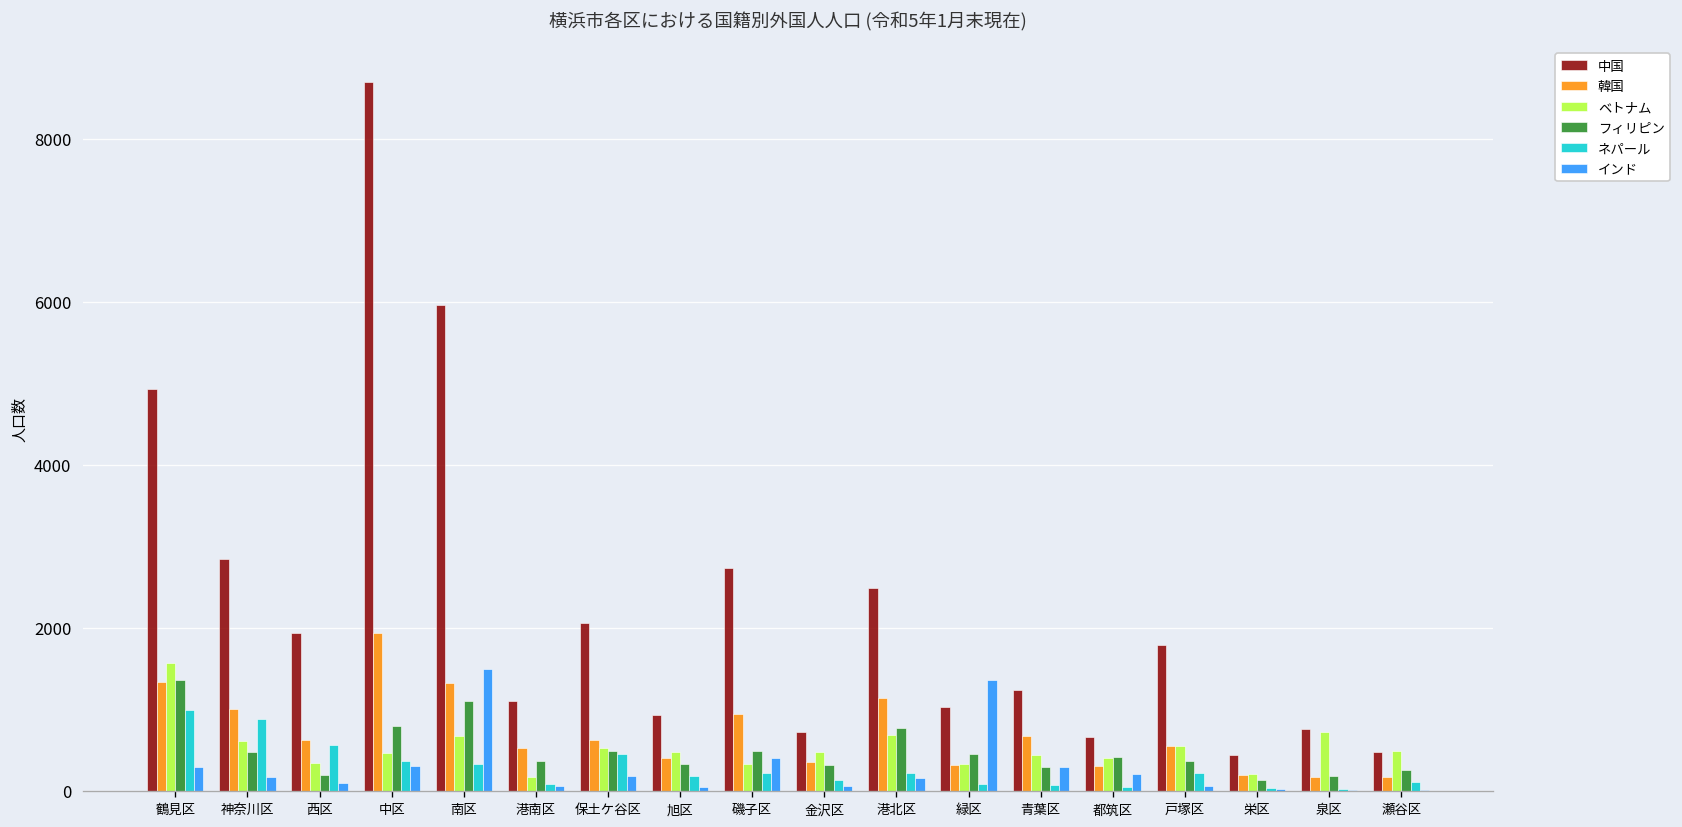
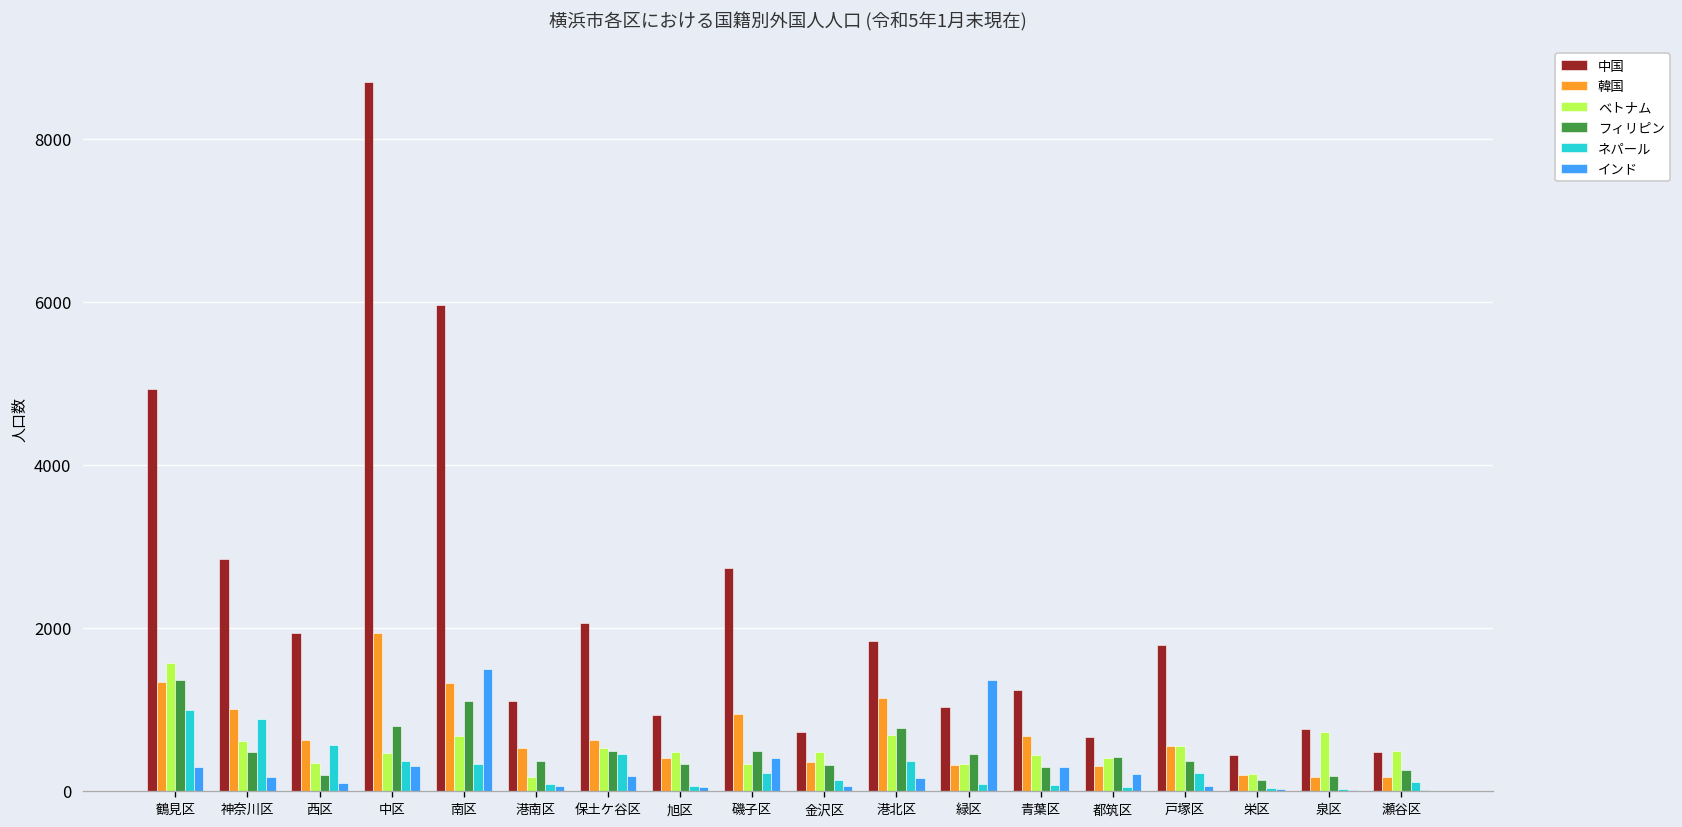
  {
    "中国": {
      "鶴見区": 4900,
      "神奈川区": 2800,
      "西区": 1900,
      "中区": 8700,
      "南区": 6000,
      "港南区": 1100,
      "保土ケ谷区": 2100,
      "旭区": 900,
      "磯子区": 2700,
      "金沢区": 700,
-     "港北区": 2500,
+     "港北区": 1800,
      "緑区": 1000,
      "青葉区": 1200,
      "都筑区": 700,
      "戸塚区": 1800,
      "栄区": 400,
      "泉区": 800,
      "瀬谷区": 500
    },
    "韓国": {
      "鶴見区": 1300,
      "神奈川区": 1000,
      "西区": 600,
      "中区": 1900,
      "南区": 1300,
      "港南区": 500,
      "保土ケ谷区": 600,
      "旭区": 400,
      "磯子区": 900,
      "金沢区": 400,
      "港北区": 1100,
      "緑区": 300,
      "青葉区": 700,
      "都筑区": 300,
      "戸塚区": 500,
      "栄区": 200,
      "泉区": 200,
      "瀬谷区": 200
    },
    "ベトナム": {
      "鶴見区": 1600,
      "神奈川区": 600,
      "西区": 300,
      "中区": 500,
      "南区": 700,
      "港南区": 200,
      "保土ケ谷区": 500,
      "旭区": 500,
      "磯子区": 300,
      "金沢区": 500,
      "港北区": 700,
      "緑区": 300,
      "青葉区": 400,
      "都筑区": 400,
      "戸塚区": 500,
      "栄区": 200,
      "泉区": 700,
      "瀬谷区": 500
    },
    "フィリピン": {
      "鶴見区": 1400,
      "神奈川区": 500,
      "西区": 200,
      "中区": 800,
      "南区": 1100,
      "港南区": 400,
      "保土ケ谷区": 500,
      "旭区": 300,
      "磯子区": 500,
      "金沢区": 300,
      "港北区": 800,
      "緑区": 400,
      "青葉区": 300,
      "都筑区": 400,
      "戸塚区": 400,
      "栄区": 100,
      "泉区": 200,
      "瀬谷区": 300
    },
    "ネパール": {
      "鶴見区": 1000,
      "神奈川区": 900,
      "西区": 600,
      "中区": 400,
      "南区": 300,
      "港南区": 100,
      "保土ケ谷区": 400,
-     "旭区": 200,
+     "旭区": 100,
      "磯子区": 200,
      "金沢区": 100,
-     "港北区": 200,
+     "港北区": 400,
      "緑区": 100,
      "青葉区": 100,
      "都筑区": 0,
      "戸塚区": 200,
      "瀬谷区": 100
    },
    "インド": {
      "鶴見区": 300,
      "神奈川区": 200,
      "西区": 100,
      "中区": 300,
      "南区": 1500,
      "港南区": 100,
      "保土ケ谷区": 200,
      "旭区": 100,
      "磯子区": 400,
      "金沢区": 100,
      "港北区": 100,
      "緑区": 1400,
      "青葉区": 300,
      "都筑区": 200,
      "戸塚区": 100
    }
  }
